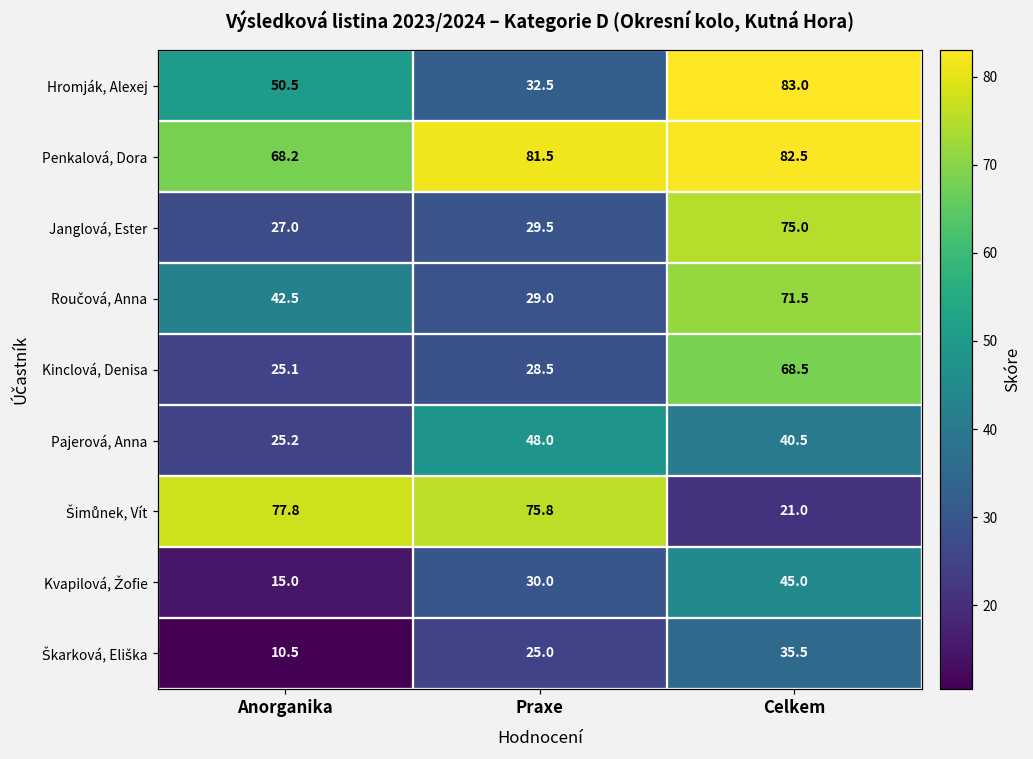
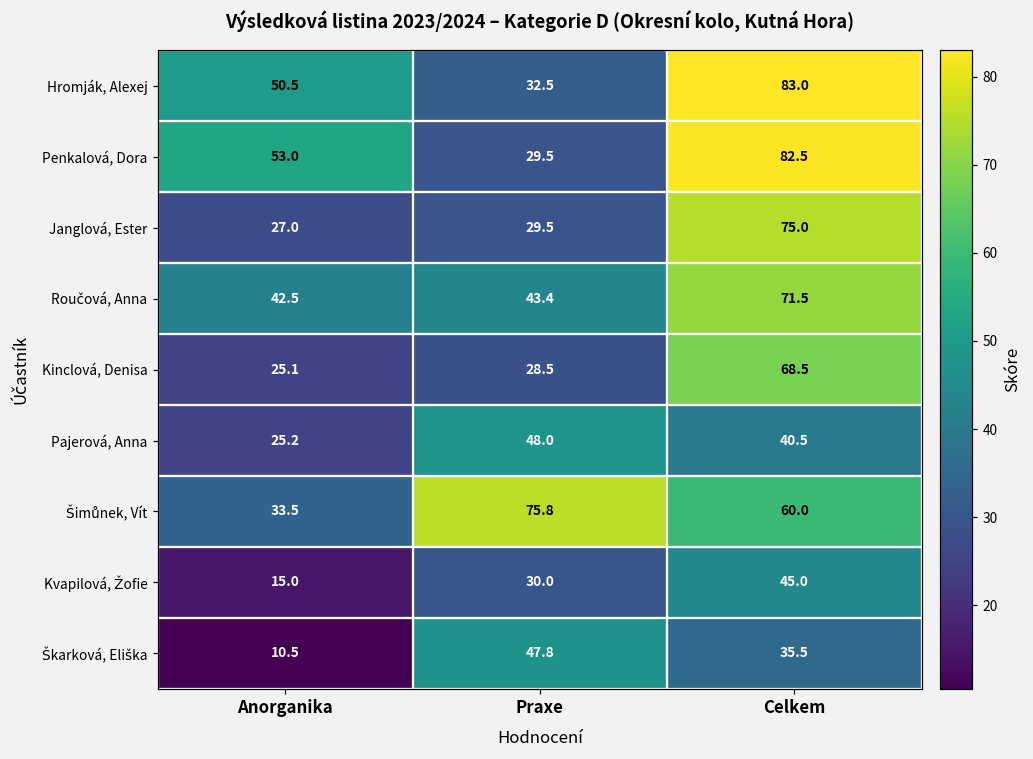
  {
    "Hromják, Alexej": {
      "Anorganika": 50.5,
      "Praxe": 32.5,
      "Celkem": 83.0
    },
    "Penkalová, Dora": {
-     "Anorganika": 68.2,
-     "Praxe": 81.5,
+     "Anorganika": 53.0,
+     "Praxe": 29.5,
      "Celkem": 82.5
    },
    "Janglová, Ester": {
      "Anorganika": 27.0,
      "Praxe": 29.5,
      "Celkem": 75.0
    },
    "Roučová, Anna": {
      "Anorganika": 42.5,
-     "Praxe": 29.0,
+     "Praxe": 43.4,
      "Celkem": 71.5
    },
    "Kinclová, Denisa": {
      "Anorganika": 25.1,
      "Praxe": 28.5,
      "Celkem": 68.5
    },
    "Pajerová, Anna": {
      "Anorganika": 25.2,
      "Praxe": 48.0,
      "Celkem": 40.5
    },
    "Šimůnek, Vít": {
-     "Anorganika": 77.8,
+     "Anorganika": 33.5,
      "Praxe": 75.8,
-     "Celkem": 21.0
+     "Celkem": 60.0
    },
    "Kvapilová, Žofie": {
      "Anorganika": 15.0,
      "Praxe": 30.0,
      "Celkem": 45.0
    },
    "Škarková, Eliška": {
      "Anorganika": 10.5,
-     "Praxe": 25.0,
+     "Praxe": 47.8,
      "Celkem": 35.5
    }
  }
